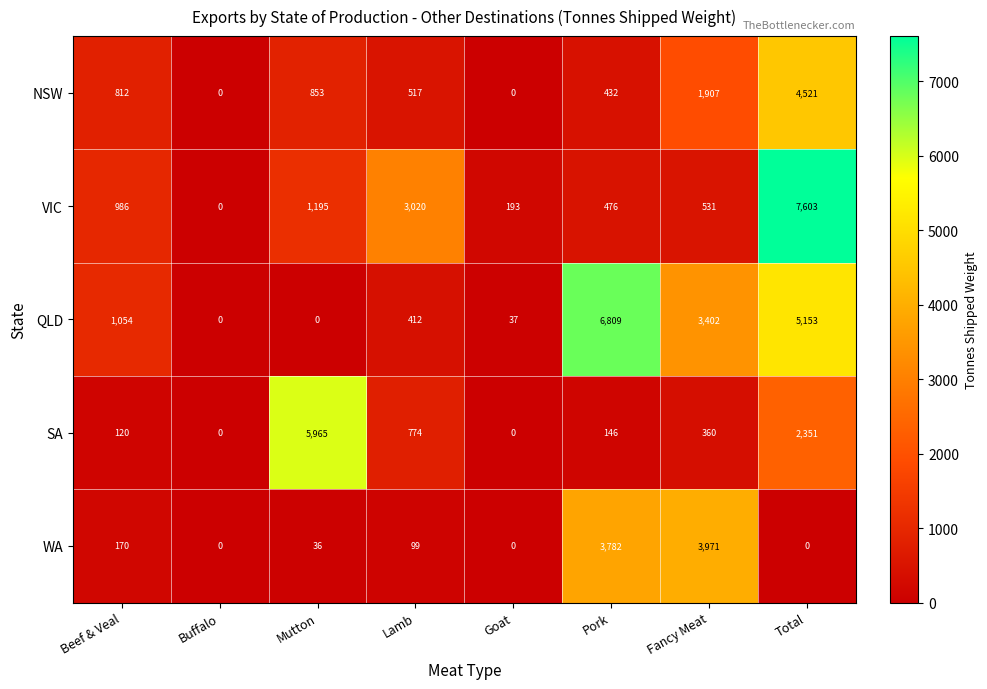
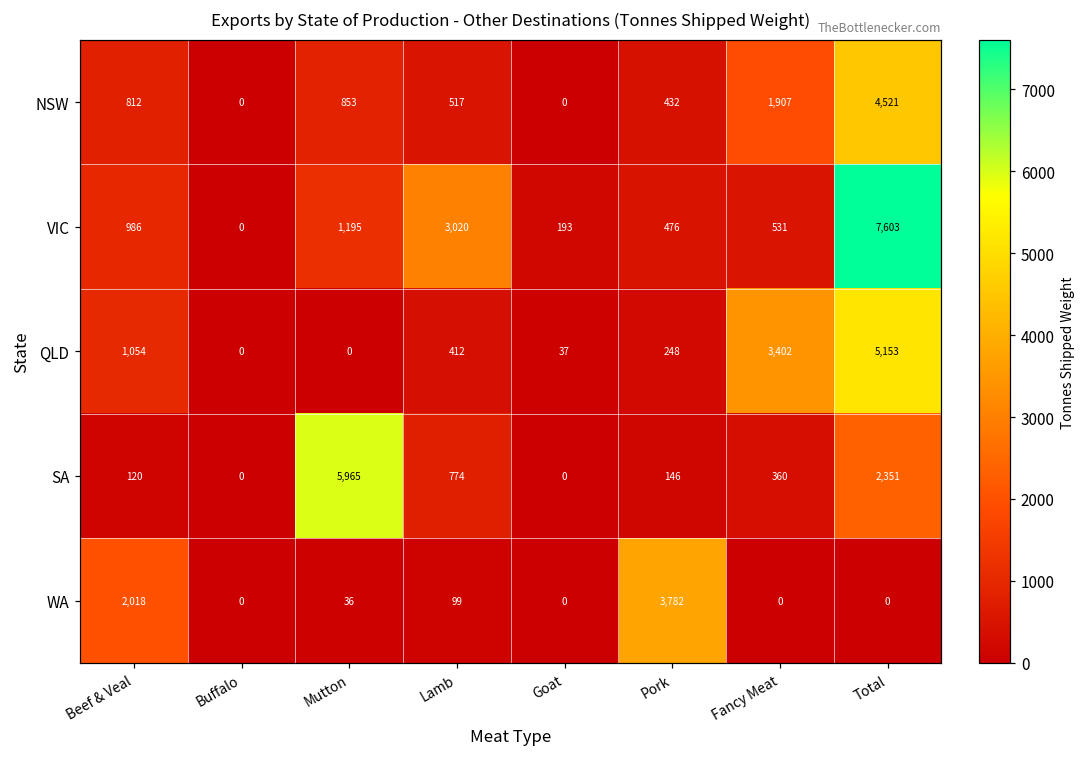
  {
    "NSW": {
      "Beef & Veal": "812",
      "Buffalo": "0",
      "Mutton": "853",
      "Lamb": "517",
      "Goat": "0",
      "Pork": "432",
      "Fancy Meat": "1,907",
      "Total": "4,521"
    },
    "VIC": {
      "Beef & Veal": "986",
      "Buffalo": "0",
      "Mutton": "1,195",
      "Lamb": "3,020",
      "Goat": "193",
      "Pork": "476",
      "Fancy Meat": "531",
      "Total": "7,603"
    },
    "QLD": {
      "Beef & Veal": "1,054",
      "Buffalo": "0",
      "Mutton": "0",
      "Lamb": "412",
      "Goat": "37",
-     "Pork": "6,809",
+     "Pork": "248",
      "Fancy Meat": "3,402",
      "Total": "5,153"
    },
    "SA": {
      "Beef & Veal": "120",
      "Buffalo": "0",
      "Mutton": "5,965",
      "Lamb": "774",
      "Goat": "0",
      "Pork": "146",
      "Fancy Meat": "360",
      "Total": "2,351"
    },
    "WA": {
-     "Beef & Veal": "170",
+     "Beef & Veal": "2,018",
      "Buffalo": "0",
      "Mutton": "36",
      "Lamb": "99",
      "Goat": "0",
      "Pork": "3,782",
-     "Fancy Meat": "3,971",
+     "Fancy Meat": "0",
      "Total": "0"
    }
  }
